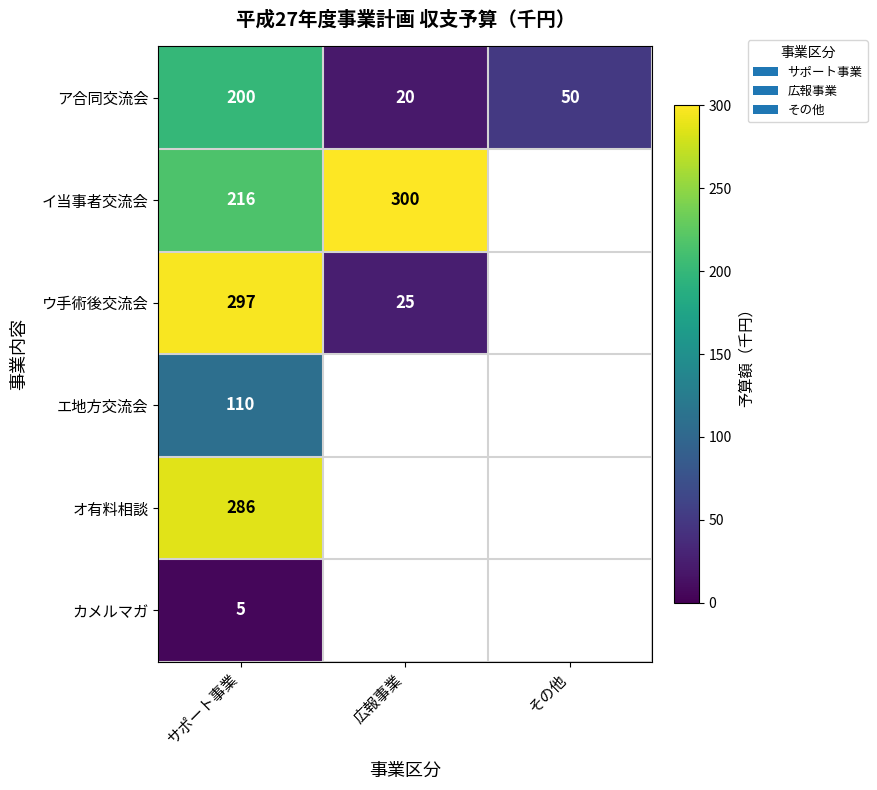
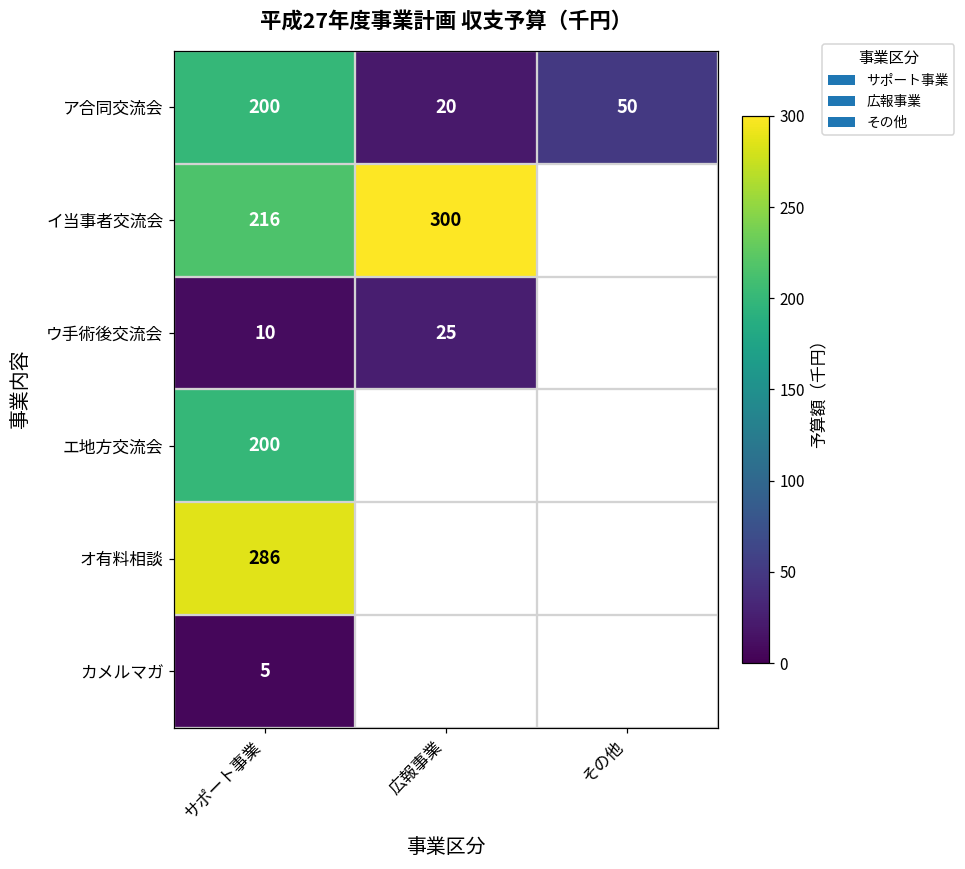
  {
    "ア合同交流会": {
      "サポート事業": 200,
      "広報事業": 20,
      "その他": 50
    },
    "イ当事者交流会": {
      "サポート事業": 216,
      "広報事業": 300
    },
    "ウ手術後交流会": {
-     "サポート事業": 297,
+     "サポート事業": 10,
      "広報事業": 25
    },
    "エ地方交流会": {
-     "サポート事業": 110
+     "サポート事業": 200
    },
    "オ有料相談": {
      "サポート事業": 286
    },
    "カメルマガ": {
      "サポート事業": 5
    }
  }
